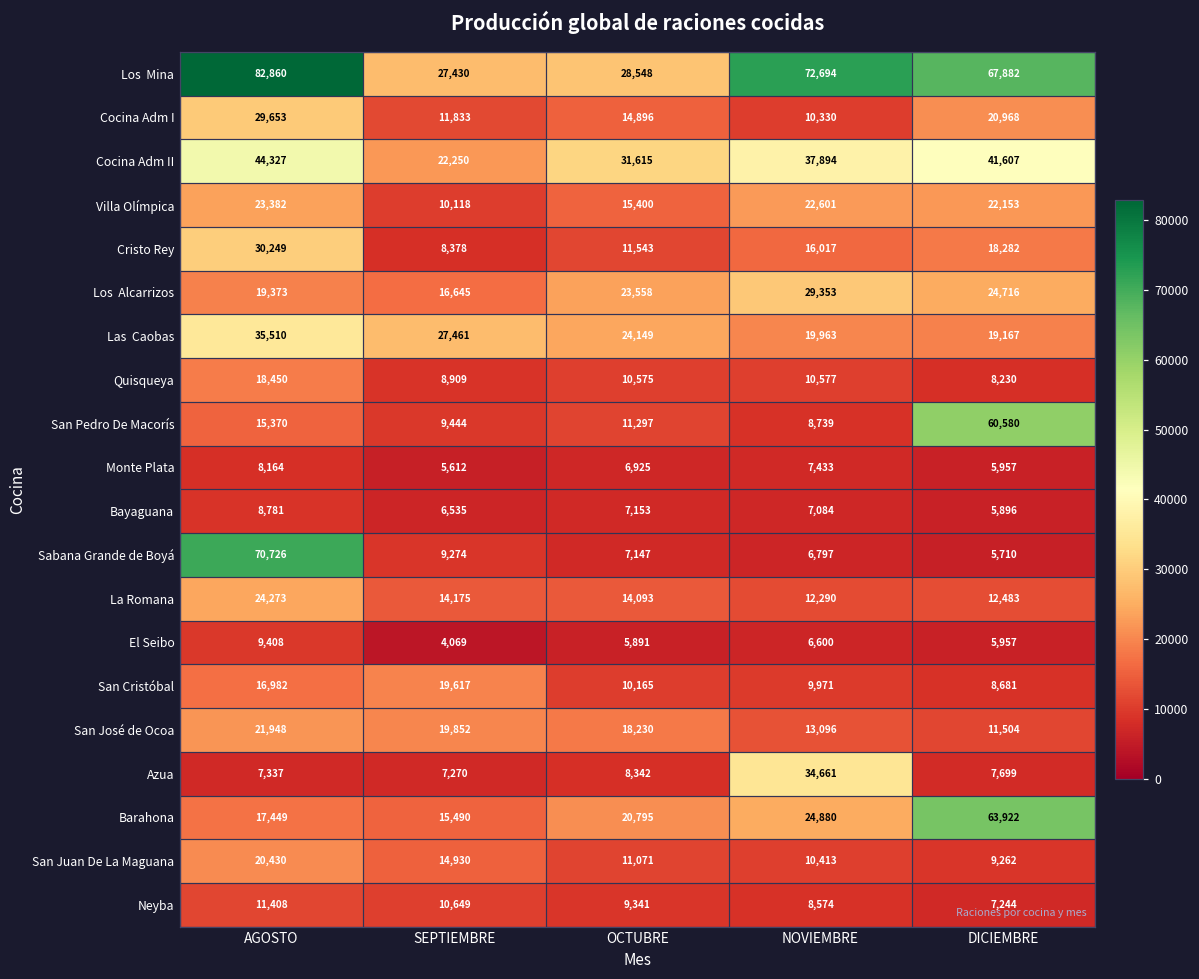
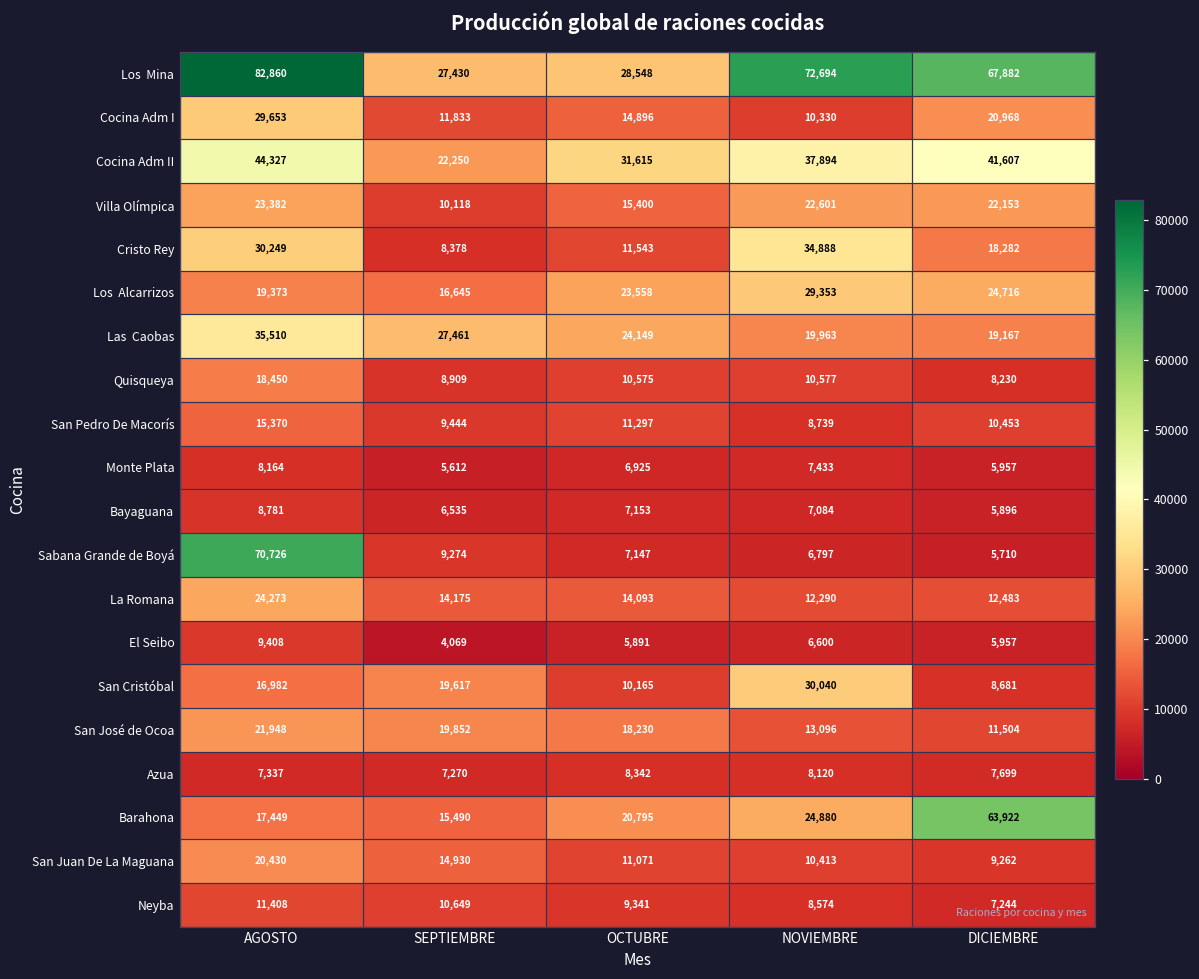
  {
    "Los Mina": {
      "AGOSTO": "82,860",
      "SEPTIEMBRE": "27,430",
      "OCTUBRE": "28,548",
      "NOVIEMBRE": "72,694",
      "DICIEMBRE": "67,882"
    },
    "Cocina Adm I": {
      "AGOSTO": "29,653",
      "SEPTIEMBRE": "11,833",
      "OCTUBRE": "14,896",
      "NOVIEMBRE": "10,330",
      "DICIEMBRE": "20,968"
    },
    "Cocina Adm II": {
      "AGOSTO": "44,327",
      "SEPTIEMBRE": "22,250",
      "OCTUBRE": "31,615",
      "NOVIEMBRE": "37,894",
      "DICIEMBRE": "41,607"
    },
    "Villa Olímpica": {
      "AGOSTO": "23,382",
      "SEPTIEMBRE": "10,118",
      "OCTUBRE": "15,400",
      "NOVIEMBRE": "22,601",
      "DICIEMBRE": "22,153"
    },
    "Cristo Rey": {
      "AGOSTO": "30,249",
      "SEPTIEMBRE": "8,378",
      "OCTUBRE": "11,543",
-     "NOVIEMBRE": "16,017",
+     "NOVIEMBRE": "34,888",
      "DICIEMBRE": "18,282"
    },
    "Los Alcarrizos": {
      "AGOSTO": "19,373",
      "SEPTIEMBRE": "16,645",
      "OCTUBRE": "23,558",
      "NOVIEMBRE": "29,353",
      "DICIEMBRE": "24,716"
    },
    "Las Caobas": {
      "AGOSTO": "35,510",
      "SEPTIEMBRE": "27,461",
      "OCTUBRE": "24,149",
      "NOVIEMBRE": "19,963",
      "DICIEMBRE": "19,167"
    },
    "Quisqueya": {
      "AGOSTO": "18,450",
      "SEPTIEMBRE": "8,909",
      "OCTUBRE": "10,575",
      "NOVIEMBRE": "10,577",
      "DICIEMBRE": "8,230"
    },
    "San Pedro De Macorís": {
      "AGOSTO": "15,370",
      "SEPTIEMBRE": "9,444",
      "OCTUBRE": "11,297",
      "NOVIEMBRE": "8,739",
-     "DICIEMBRE": "60,580"
+     "DICIEMBRE": "10,453"
    },
    "Monte Plata": {
      "AGOSTO": "8,164",
      "SEPTIEMBRE": "5,612",
      "OCTUBRE": "6,925",
      "NOVIEMBRE": "7,433",
      "DICIEMBRE": "5,957"
    },
    "Bayaguana": {
      "AGOSTO": "8,781",
      "SEPTIEMBRE": "6,535",
      "OCTUBRE": "7,153",
      "NOVIEMBRE": "7,084",
      "DICIEMBRE": "5,896"
    },
    "Sabana Grande de Boyá": {
      "AGOSTO": "70,726",
      "SEPTIEMBRE": "9,274",
      "OCTUBRE": "7,147",
      "NOVIEMBRE": "6,797",
      "DICIEMBRE": "5,710"
    },
    "La Romana": {
      "AGOSTO": "24,273",
      "SEPTIEMBRE": "14,175",
      "OCTUBRE": "14,093",
      "NOVIEMBRE": "12,290",
      "DICIEMBRE": "12,483"
    },
    "El Seibo": {
      "AGOSTO": "9,408",
      "SEPTIEMBRE": "4,069",
      "OCTUBRE": "5,891",
      "NOVIEMBRE": "6,600",
      "DICIEMBRE": "5,957"
    },
    "San Cristóbal": {
      "AGOSTO": "16,982",
      "SEPTIEMBRE": "19,617",
      "OCTUBRE": "10,165",
-     "NOVIEMBRE": "9,971",
+     "NOVIEMBRE": "30,040",
      "DICIEMBRE": "8,681"
    },
    "San José de Ocoa": {
      "AGOSTO": "21,948",
      "SEPTIEMBRE": "19,852",
      "OCTUBRE": "18,230",
      "NOVIEMBRE": "13,096",
      "DICIEMBRE": "11,504"
    },
    "Azua": {
      "AGOSTO": "7,337",
      "SEPTIEMBRE": "7,270",
      "OCTUBRE": "8,342",
-     "NOVIEMBRE": "34,661",
+     "NOVIEMBRE": "8,120",
      "DICIEMBRE": "7,699"
    },
    "Barahona": {
      "AGOSTO": "17,449",
      "SEPTIEMBRE": "15,490",
      "OCTUBRE": "20,795",
      "NOVIEMBRE": "24,880",
      "DICIEMBRE": "63,922"
    },
    "San Juan De La Maguana": {
      "AGOSTO": "20,430",
      "SEPTIEMBRE": "14,930",
      "OCTUBRE": "11,071",
      "NOVIEMBRE": "10,413",
      "DICIEMBRE": "9,262"
    },
    "Neyba": {
      "AGOSTO": "11,408",
      "SEPTIEMBRE": "10,649",
      "OCTUBRE": "9,341",
      "NOVIEMBRE": "8,574"
    }
  }
